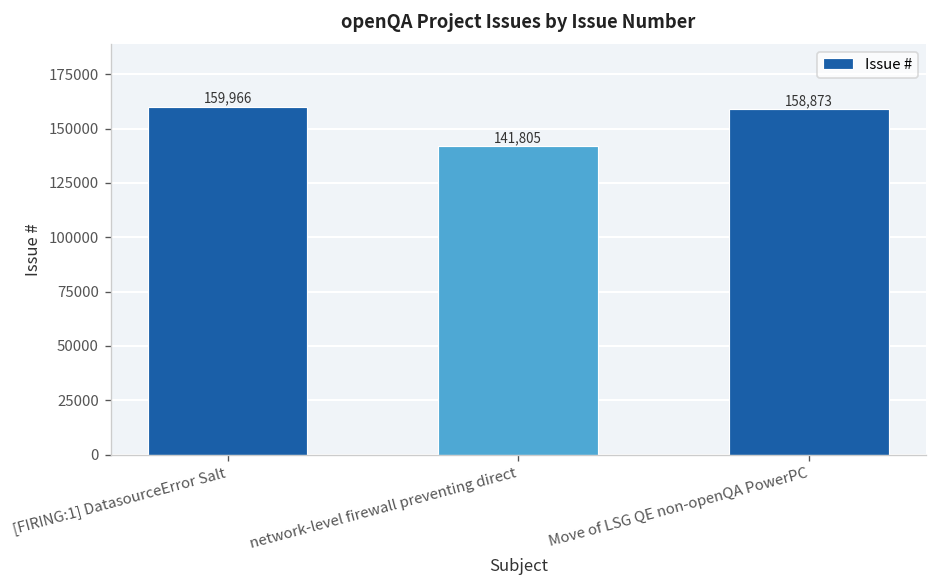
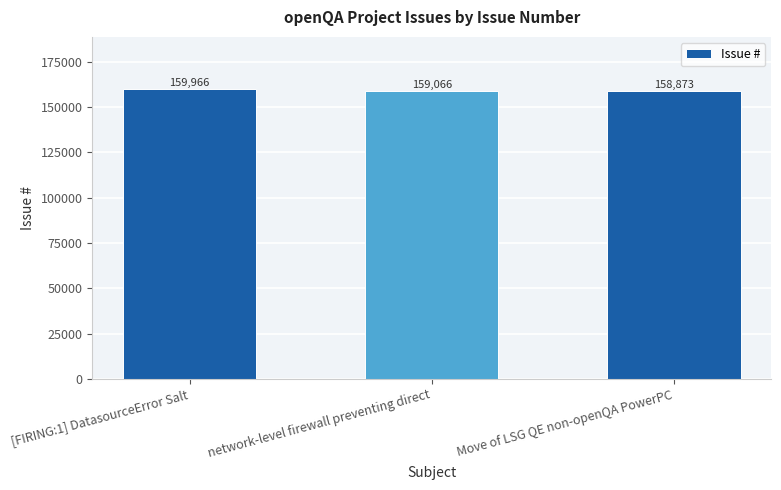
  {
    "[FIRING:1] DatasourceError Salt": "159,966",
-   "network-level firewall preventing direct": "141,805",
+   "network-level firewall preventing direct": "159,066",
    "Move of LSG QE non-openQA PowerPC": "158,873"
  }
